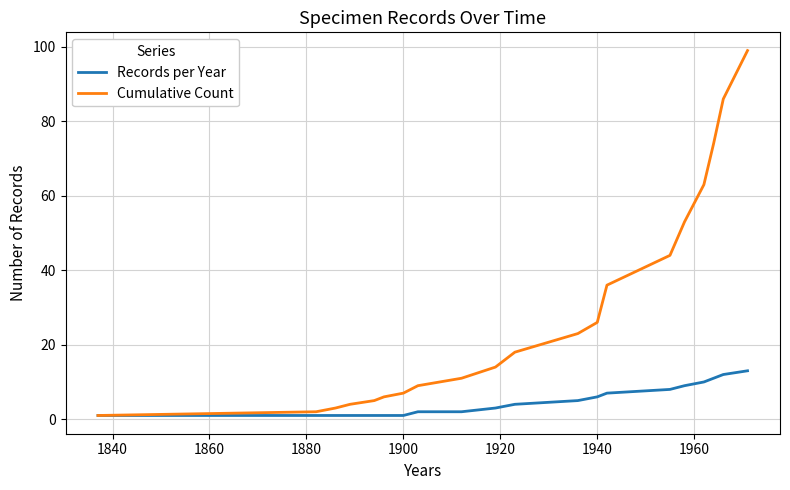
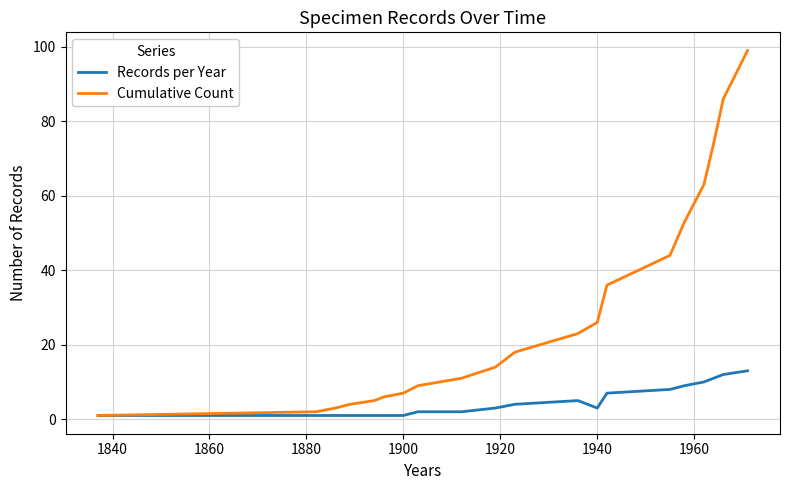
  {
    "Records per Year": {
      "1900": 1,
-     "1940": 6
+     "1940": 3
    },
    "Cumulative Count": {
      "1900": 7,
      "1940": 26
    }
  }
